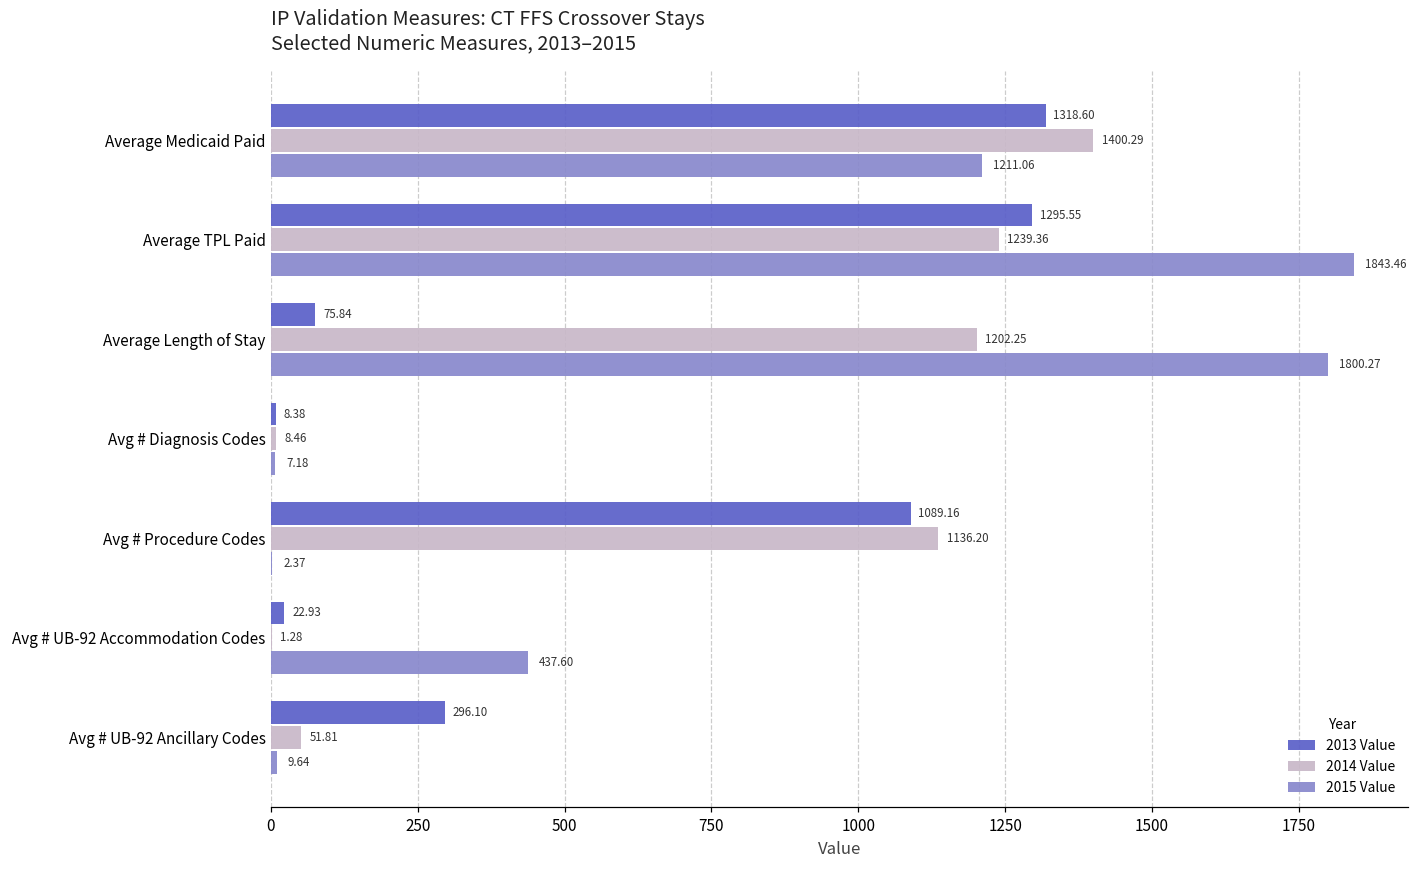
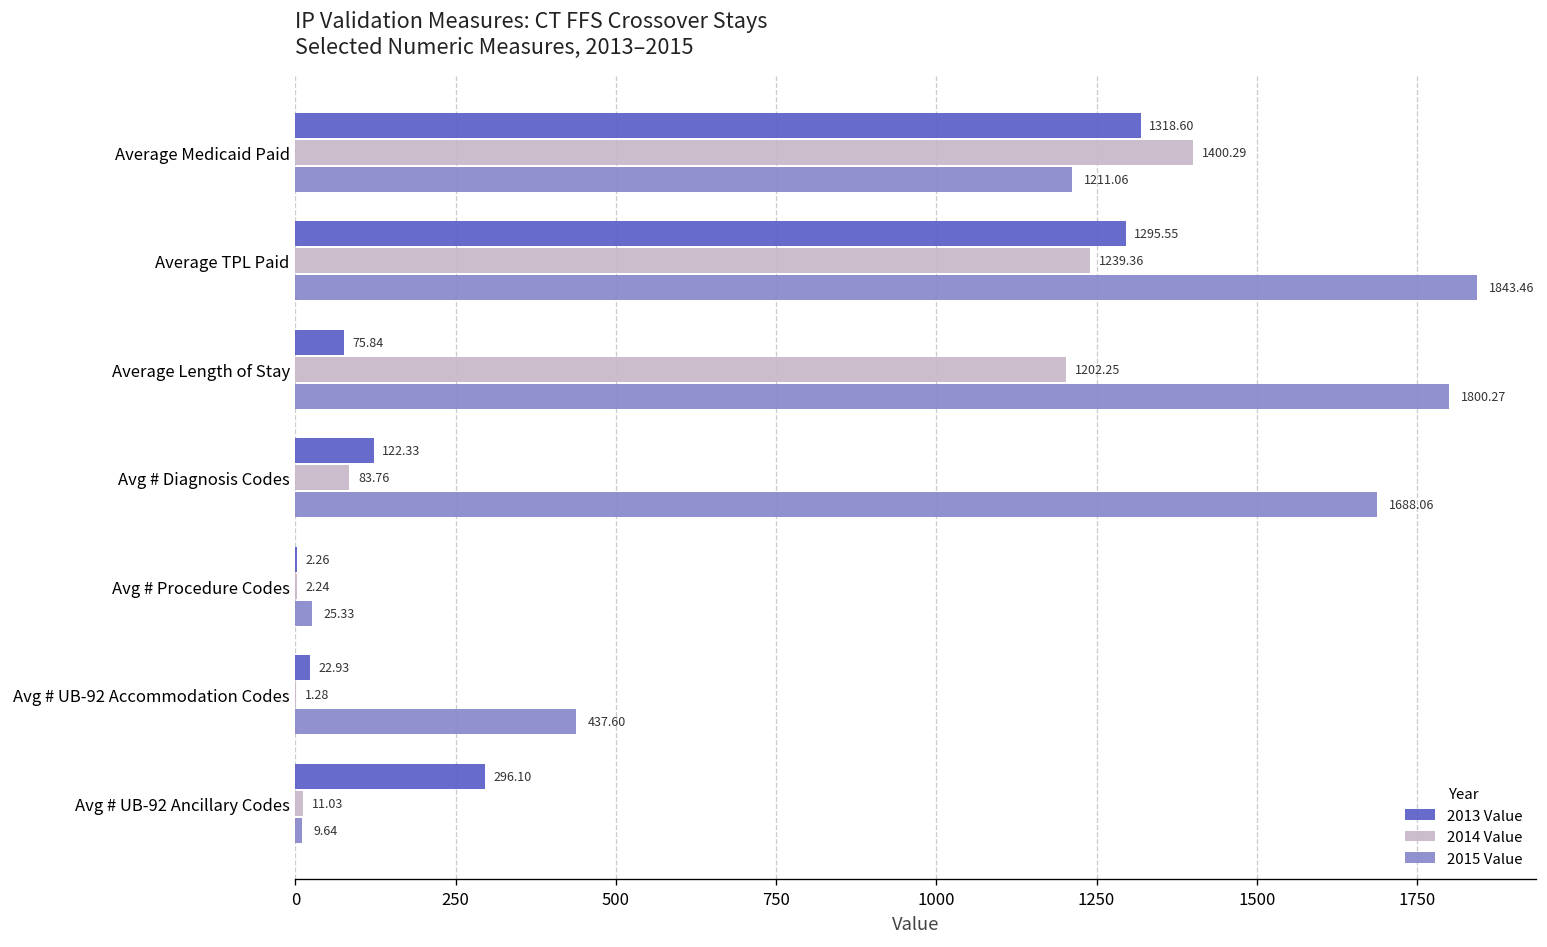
  {
    "2013 Value": {
      "Average Medicaid Paid": 1318.60,
      "Average TPL Paid": 1295.55,
      "Average Length of Stay": 75.84,
-     "Avg # Diagnosis Codes": 8.38,
-     "Avg # Procedure Codes": 1089.16,
+     "Avg # Diagnosis Codes": 122.33,
+     "Avg # Procedure Codes": 2.26,
      "Avg # UB-92 Accommodation Codes": 22.93,
      "Avg # UB-92 Ancillary Codes": 296.10
    },
    "2014 Value": {
      "Average Medicaid Paid": 1400.29,
      "Average TPL Paid": 1239.36,
      "Average Length of Stay": 1202.25,
-     "Avg # Diagnosis Codes": 8.46,
-     "Avg # Procedure Codes": 1136.20,
+     "Avg # Diagnosis Codes": 83.76,
+     "Avg # Procedure Codes": 2.24,
      "Avg # UB-92 Accommodation Codes": 1.28,
-     "Avg # UB-92 Ancillary Codes": 51.81
+     "Avg # UB-92 Ancillary Codes": 11.03
    },
    "2015 Value": {
      "Average Medicaid Paid": 1211.06,
      "Average TPL Paid": 1843.46,
      "Average Length of Stay": 1800.27,
-     "Avg # Diagnosis Codes": 7.18,
-     "Avg # Procedure Codes": 2.37,
+     "Avg # Diagnosis Codes": 1688.06,
+     "Avg # Procedure Codes": 25.33,
      "Avg # UB-92 Accommodation Codes": 437.60,
      "Avg # UB-92 Ancillary Codes": 9.64
    }
  }
